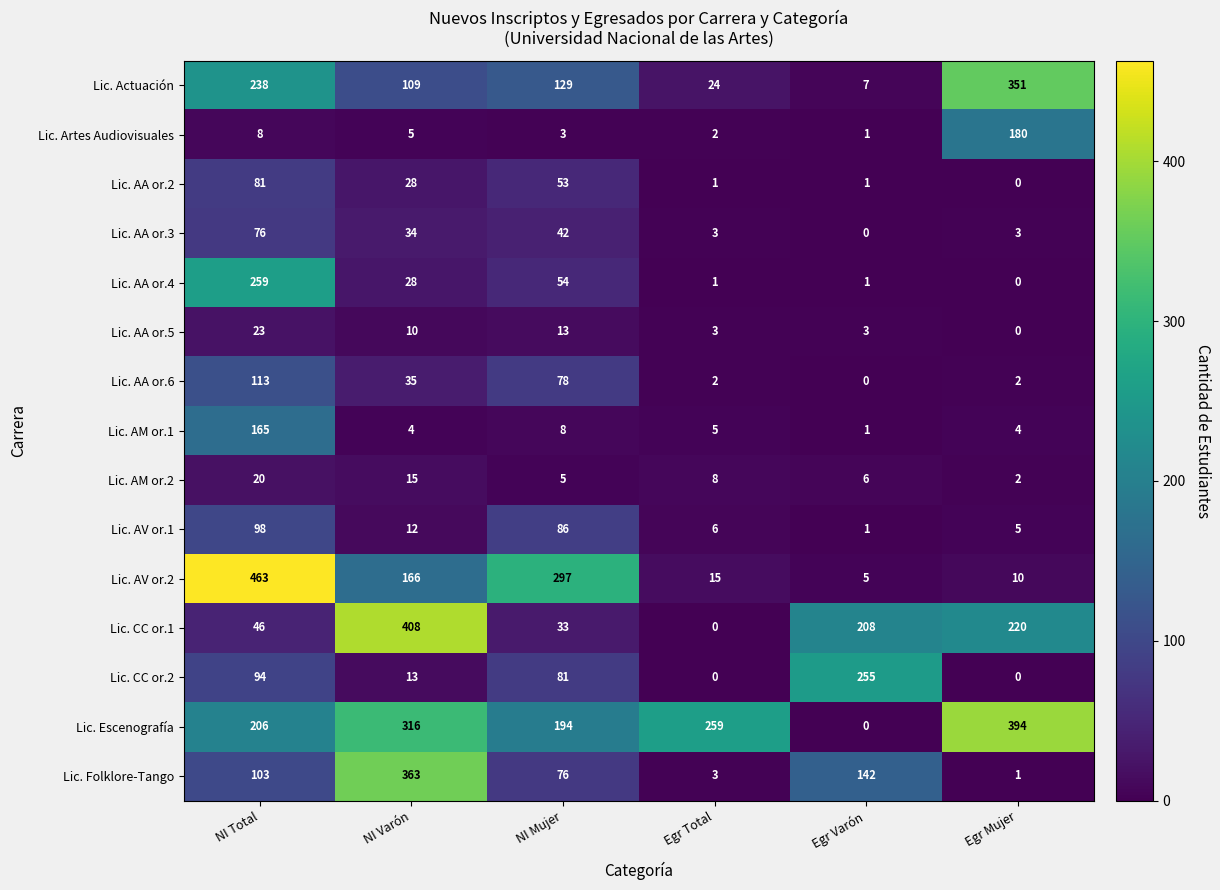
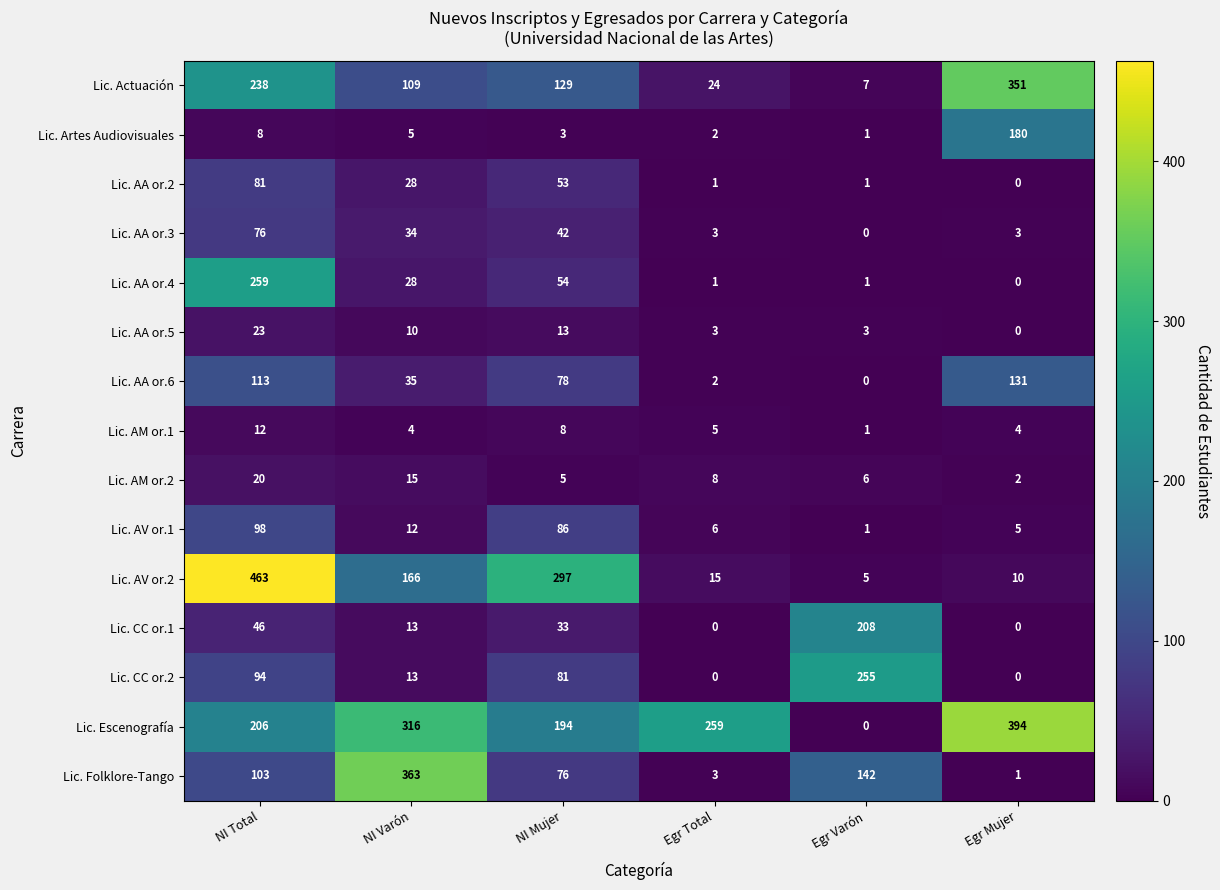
  {
    "Lic. Actuación": {
      "NI Total": 238,
      "NI Varón": 109,
      "NI Mujer": 129,
      "Egr Total": 24,
      "Egr Varón": 7,
      "Egr Mujer": 351
    },
    "Lic. Artes Audiovisuales": {
      "NI Total": 8,
      "NI Varón": 5,
      "NI Mujer": 3,
      "Egr Total": 2,
      "Egr Varón": 1,
      "Egr Mujer": 180
    },
    "Lic. AA or.2": {
      "NI Total": 81,
      "NI Varón": 28,
      "NI Mujer": 53,
      "Egr Total": 1,
      "Egr Varón": 1,
      "Egr Mujer": 0
    },
    "Lic. AA or.3": {
      "NI Total": 76,
      "NI Varón": 34,
      "NI Mujer": 42,
      "Egr Total": 3,
      "Egr Varón": 0,
      "Egr Mujer": 3
    },
    "Lic. AA or.4": {
      "NI Total": 259,
      "NI Varón": 28,
      "NI Mujer": 54,
      "Egr Total": 1,
      "Egr Varón": 1,
      "Egr Mujer": 0
    },
    "Lic. AA or.5": {
      "NI Total": 23,
      "NI Varón": 10,
      "NI Mujer": 13,
      "Egr Total": 3,
      "Egr Varón": 3,
      "Egr Mujer": 0
    },
    "Lic. AA or.6": {
      "NI Total": 113,
      "NI Varón": 35,
      "NI Mujer": 78,
      "Egr Total": 2,
      "Egr Varón": 0,
-     "Egr Mujer": 2
+     "Egr Mujer": 131
    },
    "Lic. AM or.1": {
-     "NI Total": 165,
+     "NI Total": 12,
      "NI Varón": 4,
      "NI Mujer": 8,
      "Egr Total": 5,
      "Egr Varón": 1,
      "Egr Mujer": 4
    },
    "Lic. AM or.2": {
      "NI Total": 20,
      "NI Varón": 15,
      "NI Mujer": 5,
      "Egr Total": 8,
      "Egr Varón": 6,
      "Egr Mujer": 2
    },
    "Lic. AV or.1": {
      "NI Total": 98,
      "NI Varón": 12,
      "NI Mujer": 86,
      "Egr Total": 6,
      "Egr Varón": 1,
      "Egr Mujer": 5
    },
    "Lic. AV or.2": {
      "NI Total": 463,
      "NI Varón": 166,
      "NI Mujer": 297,
      "Egr Total": 15,
      "Egr Varón": 5,
      "Egr Mujer": 10
    },
    "Lic. CC or.1": {
      "NI Total": 46,
-     "NI Varón": 408,
+     "NI Varón": 13,
      "NI Mujer": 33,
      "Egr Total": 0,
      "Egr Varón": 208,
-     "Egr Mujer": 220
+     "Egr Mujer": 0
    },
    "Lic. CC or.2": {
      "NI Total": 94,
      "NI Varón": 13,
      "NI Mujer": 81,
      "Egr Total": 0,
      "Egr Varón": 255,
      "Egr Mujer": 0
    },
    "Lic. Escenografía": {
      "NI Total": 206,
      "NI Varón": 316,
      "NI Mujer": 194,
      "Egr Total": 259,
      "Egr Varón": 0,
      "Egr Mujer": 394
    },
    "Lic. Folklore-Tango": {
      "NI Total": 103,
      "NI Varón": 363,
      "NI Mujer": 76,
      "Egr Total": 3,
      "Egr Varón": 142,
      "Egr Mujer": 1
    }
  }
